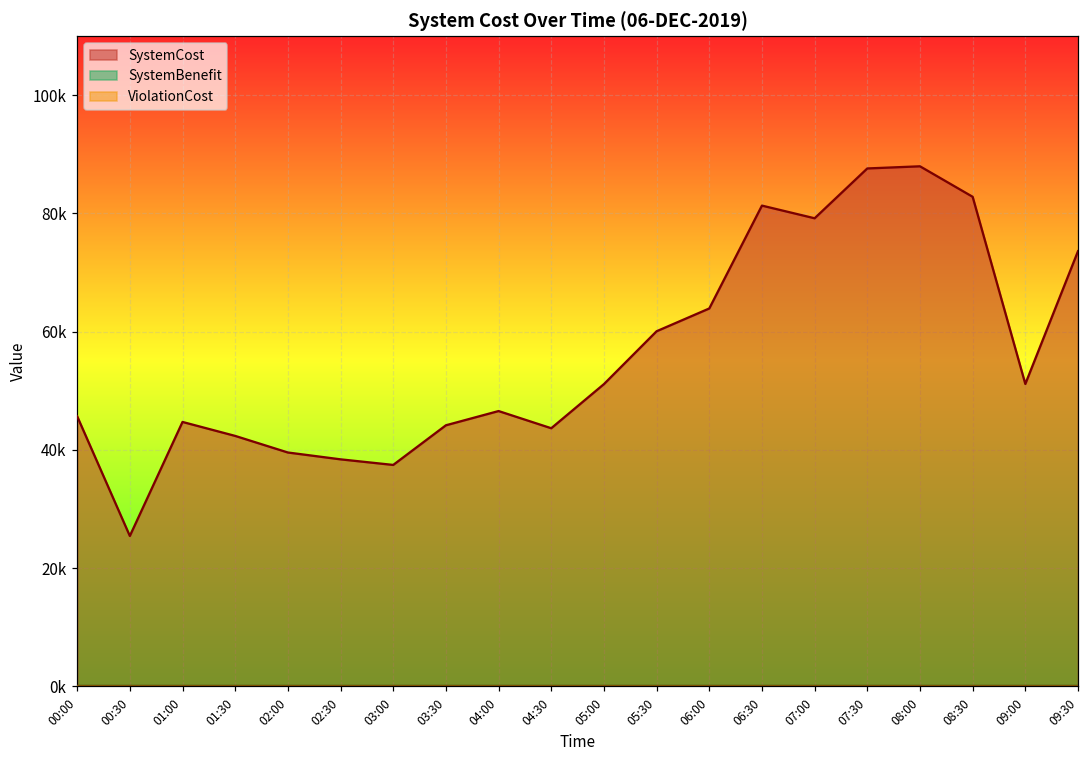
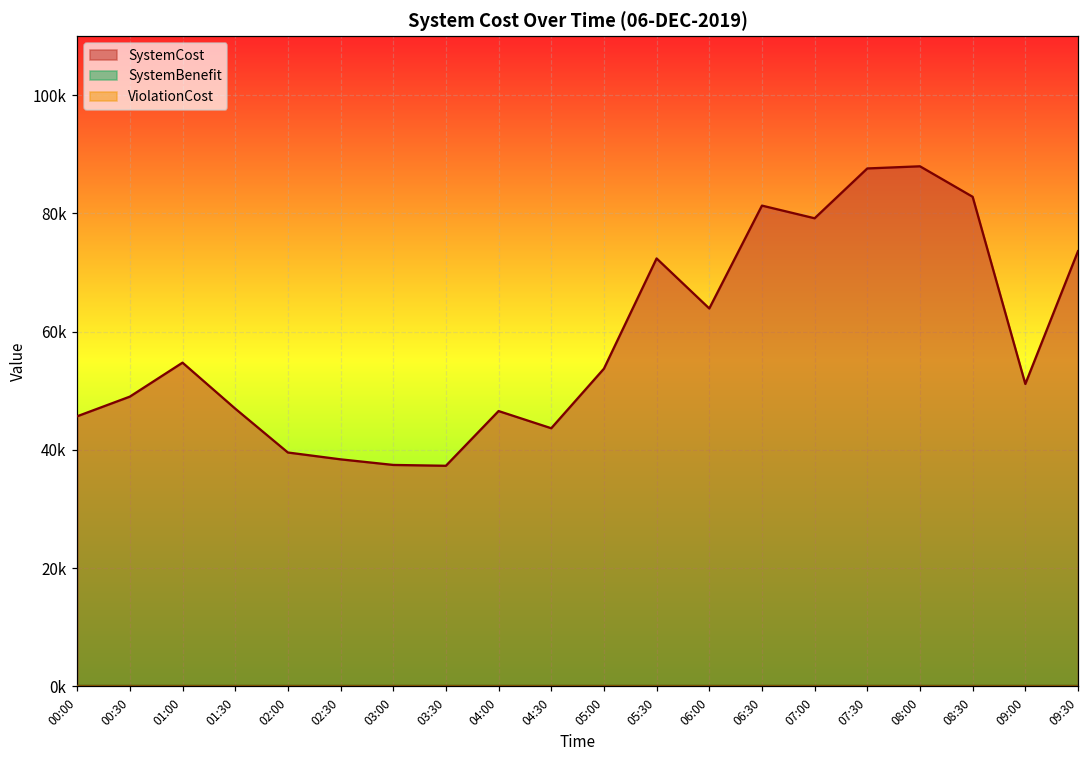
  {
    "SystemCost": {
      "00:00": 46000,
-     "00:30": 25000,
-     "01:00": 45000,
-     "01:30": 42000,
+     "00:30": 49000,
+     "01:00": 55000,
+     "01:30": 47000,
      "02:00": 40000,
      "02:30": 38000,
      "03:00": 37000,
-     "03:30": 44000,
+     "03:30": 37000,
      "04:00": 47000,
      "04:30": 44000,
-     "05:00": 51000,
-     "05:30": 60000,
+     "05:00": 54000,
+     "05:30": 72000,
      "06:00": 64000,
      "06:30": 81000,
      "07:00": 79000,
      "07:30": 88000,
      "08:00": 88000,
      "08:30": 83000,
      "09:00": 51000,
      "09:30": 74000
    },
    "ViolationCost": {
      "00:00": 0,
      "00:30": 0,
      "01:00": 0,
      "01:30": 0,
      "02:00": 0,
      "02:30": 0,
      "03:00": 0,
      "03:30": 0,
      "04:00": 0,
      "04:30": 0,
      "05:00": 0,
      "05:30": 0,
      "06:00": 0,
      "06:30": 0,
      "07:00": 0,
      "07:30": 0,
      "08:00": 0,
      "08:30": 0,
      "09:00": 0,
      "09:30": 0
    }
  }
